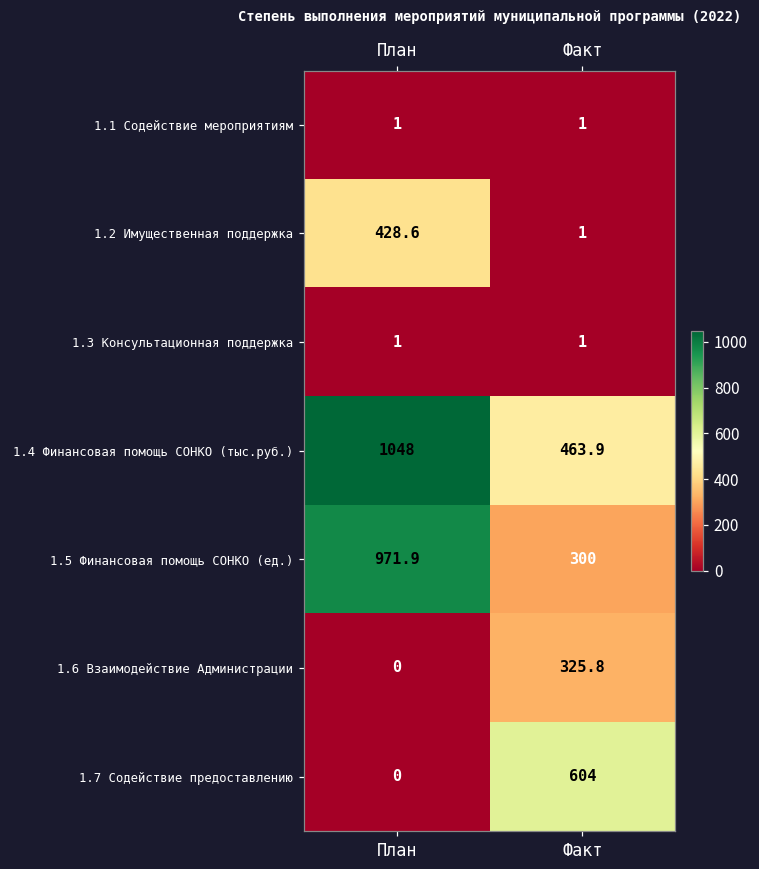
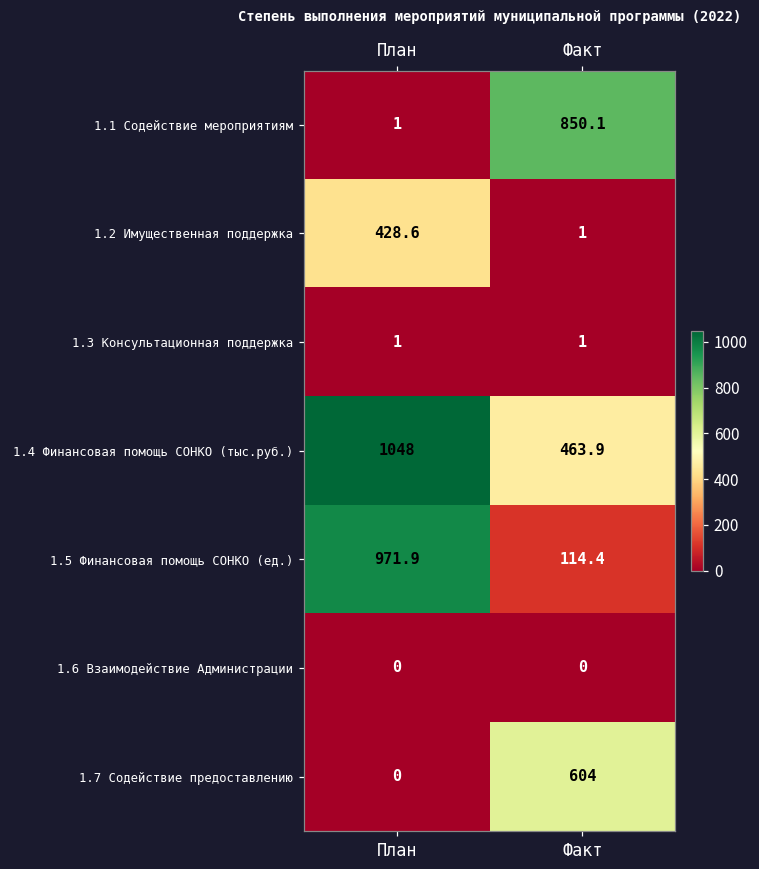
  {
    "1.1 Содействие мероприятиям": {
      "План": 1,
-     "Факт": 1
+     "Факт": 850.1
    },
    "1.2 Имущественная поддержка": {
      "План": 428.6,
      "Факт": 1
    },
    "1.3 Консультационная поддержка": {
      "План": 1,
      "Факт": 1
    },
    "1.4 Финансовая помощь СОНКО (тыс.руб.)": {
      "План": 1048,
      "Факт": 463.9
    },
    "1.5 Финансовая помощь СОНКО (ед.)": {
      "План": 971.9,
-     "Факт": 300
+     "Факт": 114.4
    },
    "1.6 Взаимодействие Администрации": {
      "План": 0,
-     "Факт": 325.8
+     "Факт": 0
    },
    "1.7 Содействие предоставлению": {
      "План": 0,
      "Факт": 604
    }
  }
